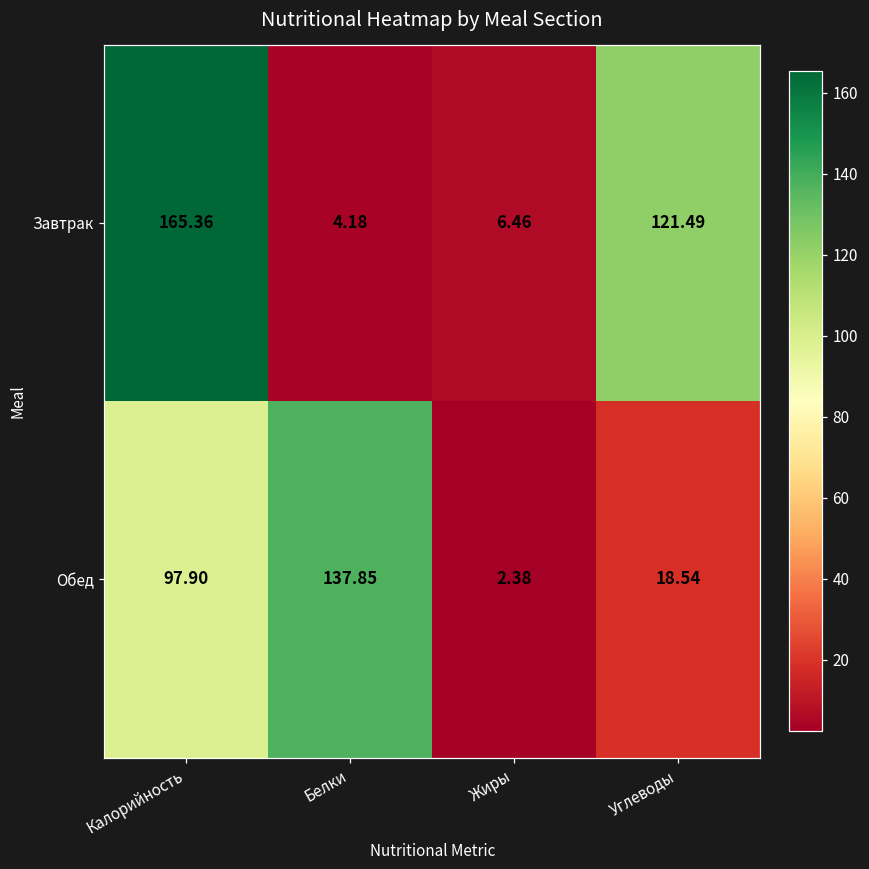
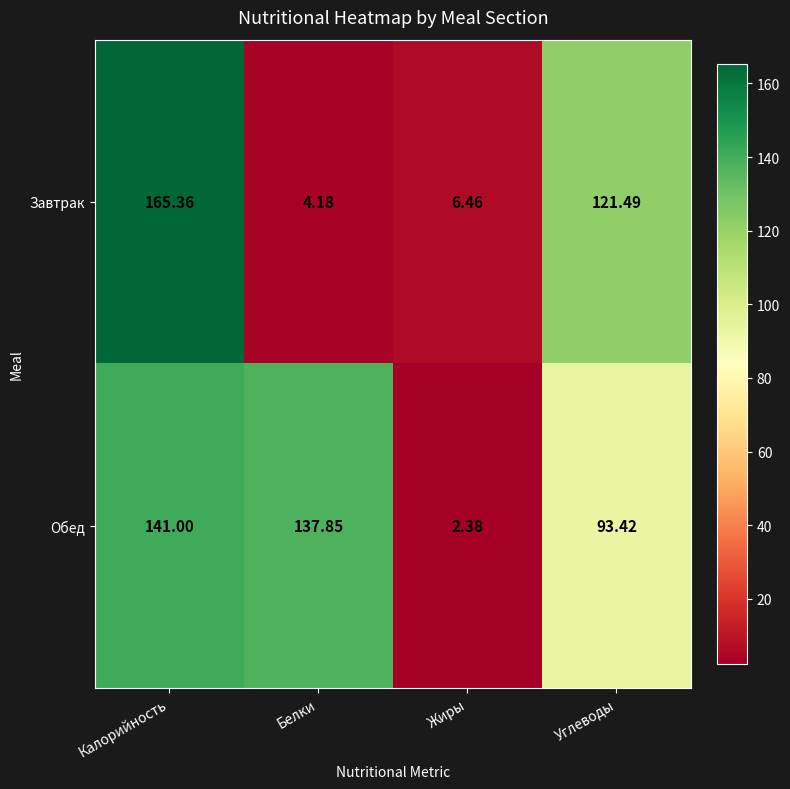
  {
    "Завтрак": {
      "Калорийность": 165.36,
      "Белки": 4.18,
      "Жиры": 6.46,
      "Углеводы": 121.49
    },
    "Обед": {
-     "Калорийность": 97.90,
+     "Калорийность": 141.00,
      "Белки": 137.85,
      "Жиры": 2.38,
-     "Углеводы": 18.54
+     "Углеводы": 93.42
    }
  }
